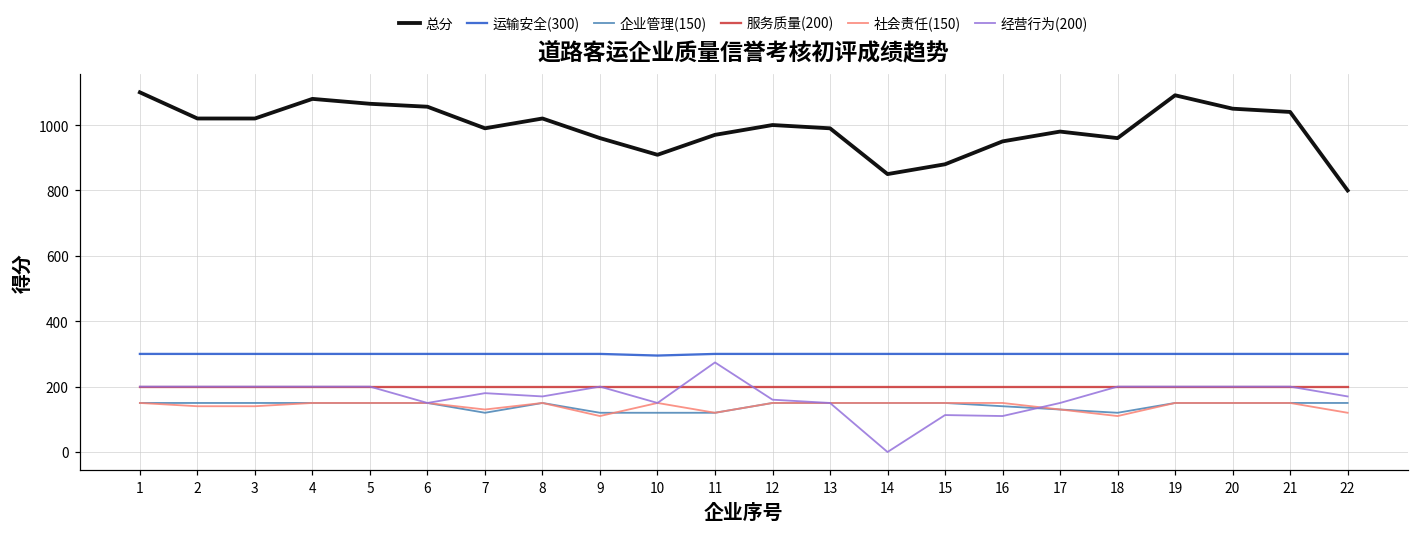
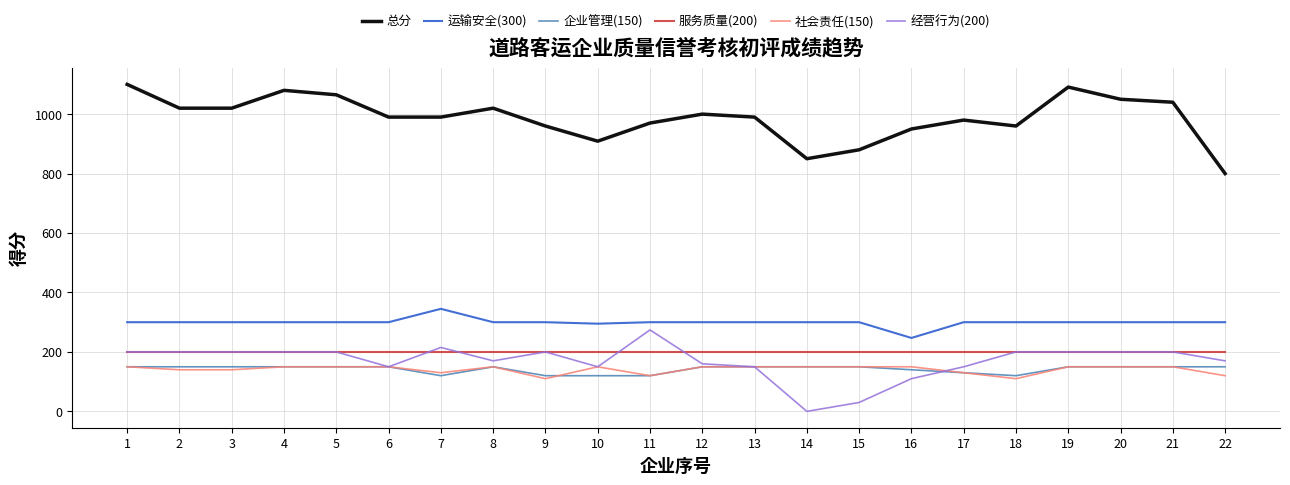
  {
    "总分": {
      "1": 1100,
      "2": 1020,
      "3": 1020,
      "4": 1080,
      "5": 1070,
-     "6": 1060,
+     "6": 990,
      "7": 990,
      "8": 1020,
      "9": 960,
      "10": 910,
      "11": 970,
      "12": 1000,
      "13": 990,
      "14": 850,
      "15": 880,
      "16": 950,
      "17": 980,
      "18": 960,
      "19": 1090,
      "20": 1050,
      "21": 1040,
      "22": 800
    },
    "运输安全(300)": {
      "1": 300,
      "2": 300,
      "3": 300,
      "4": 300,
      "5": 300,
      "6": 300,
-     "7": 300,
+     "7": 350,
      "8": 300,
      "9": 300,
      "10": 300,
      "11": 300,
      "12": 300,
      "13": 300,
      "14": 300,
      "15": 300,
-     "16": 300,
+     "16": 250,
      "17": 300,
      "18": 300,
      "19": 300,
      "20": 300,
      "21": 300,
      "22": 300
    },
    "企业管理(150)": {
      "2": 150,
      "3": 150,
      "7": 120,
      "9": 120,
      "10": 120,
      "16": 140,
      "18": 120,
      "22": 150
    },
    "服务质量(200)": {
      "6": 200,
      "7": 200,
      "8": 200,
      "10": 200,
      "11": 200,
      "12": 200,
      "13": 200,
      "14": 200,
      "15": 200,
      "16": 200,
      "17": 200,
      "22": 200
    },
    "社会责任(150)": {
      "2": 140,
      "3": 140,
      "7": 130,
      "9": 110,
      "16": 150,
      "18": 110,
      "22": 120
    },
    "经营行为(200)": {
-     "7": 180,
+     "7": 220,
      "8": 170,
      "11": 270,
      "12": 160,
      "14": 0,
-     "15": 110,
+     "15": 30,
      "16": 110,
      "17": 150,
      "22": 170
    }
  }
